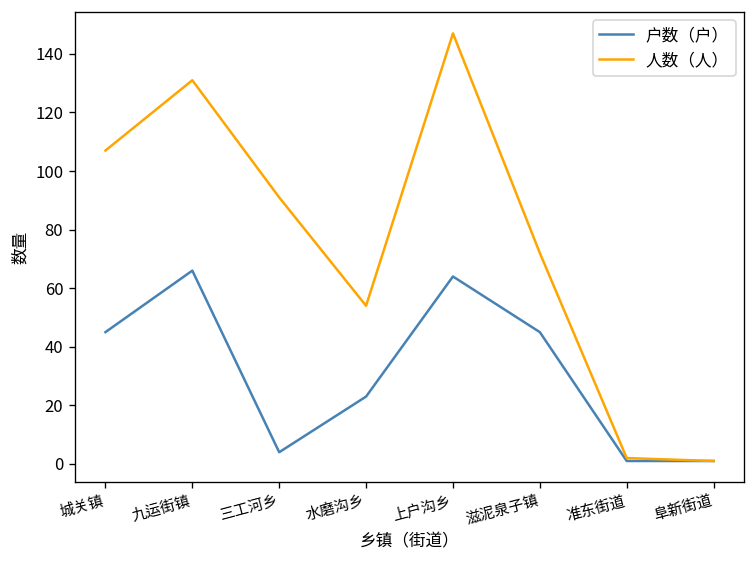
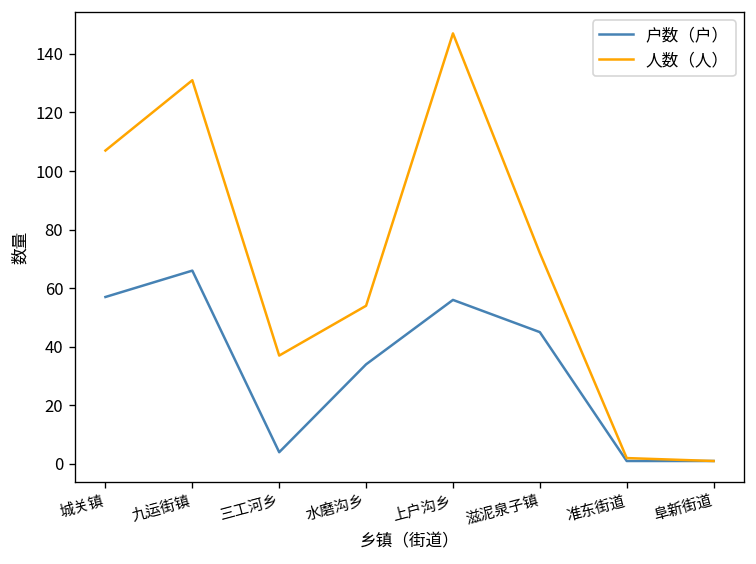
  {
    "户数（户）": {
-     "城关镇": 45,
+     "城关镇": 57,
      "九运街镇": 66,
      "三工河乡": 4,
-     "水磨沟乡": 23,
-     "上户沟乡": 64,
+     "水磨沟乡": 34,
+     "上户沟乡": 56,
      "滋泥泉子镇": 45
    },
    "人数（人）": {
      "城关镇": 107,
      "九运街镇": 131,
-     "三工河乡": 91,
+     "三工河乡": 37,
      "水磨沟乡": 54,
      "上户沟乡": 147,
      "滋泥泉子镇": 72
    }
  }
